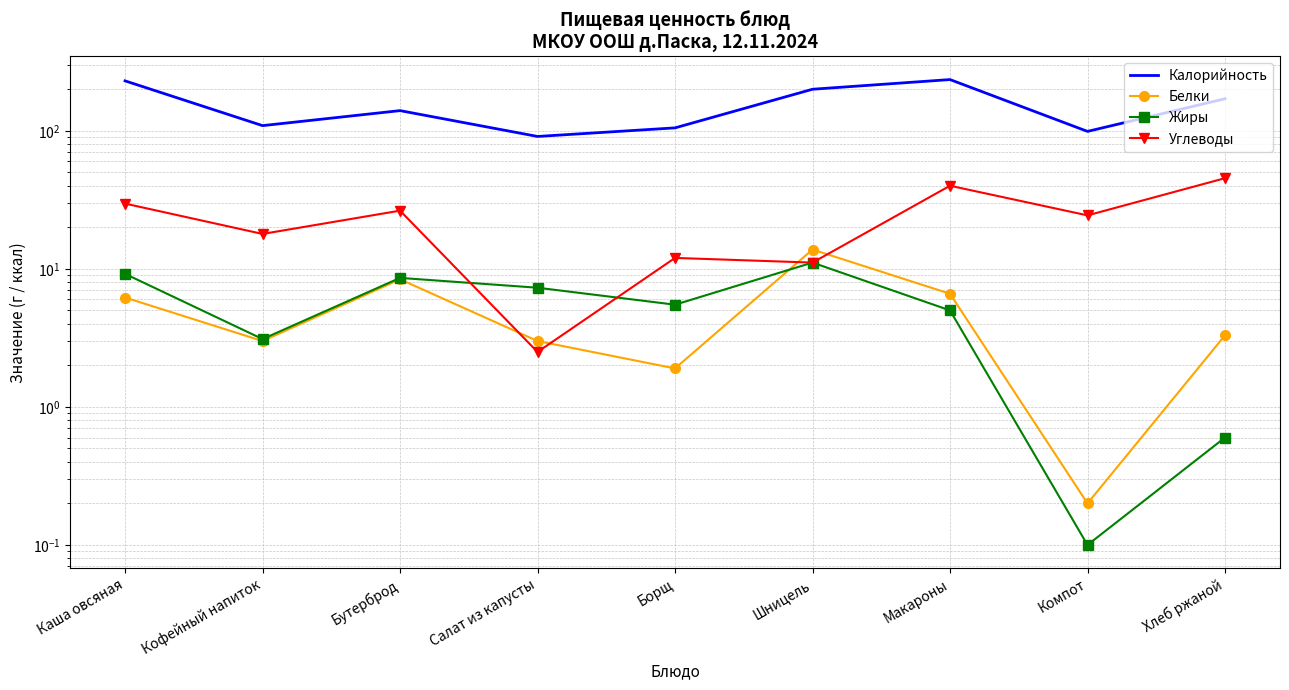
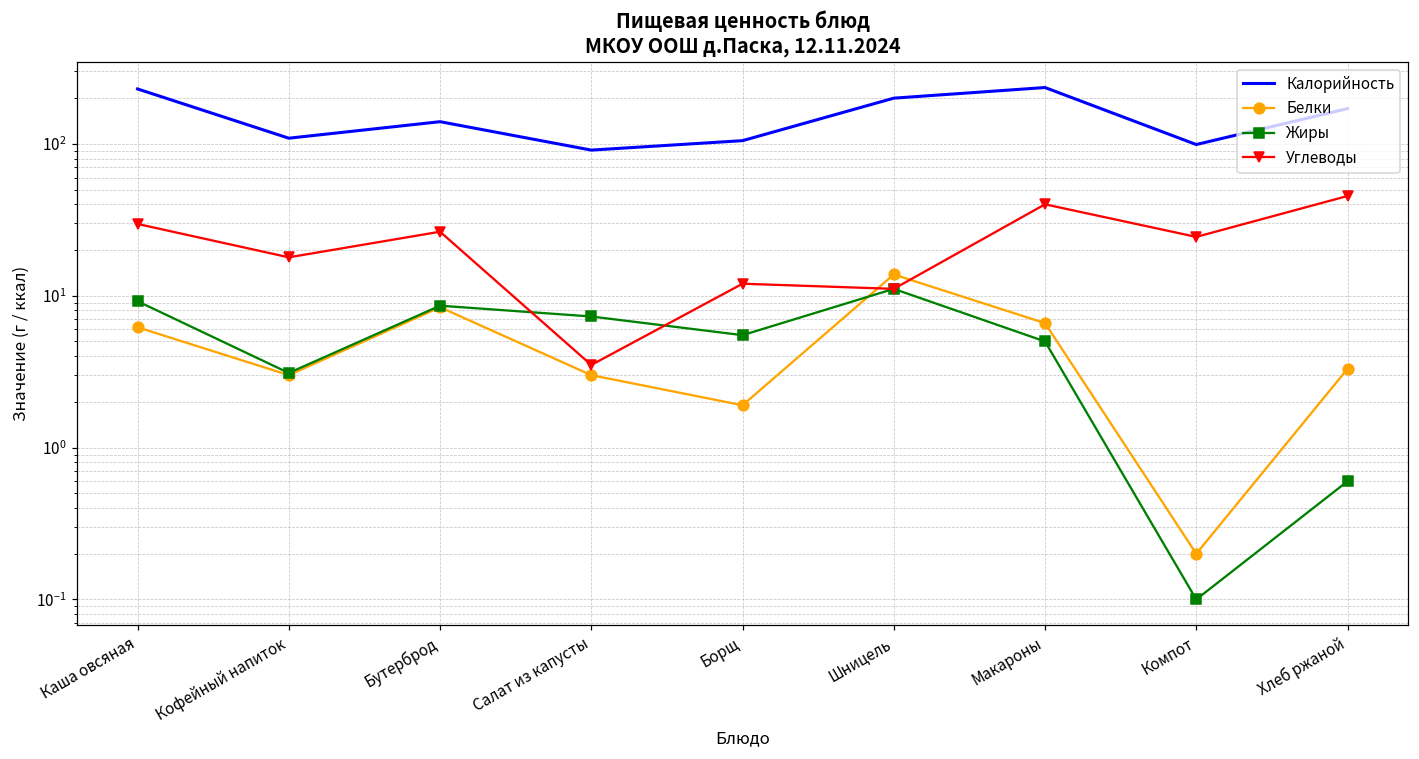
  {
    "Калорийность": {
      "Каша овсяная": 230,
      "Кофейный напиток": 110,
      "Бутерброд": 140,
      "Салат из капусты": 90,
      "Борщ": 110,
      "Шницель": 200,
      "Макароны": 240,
      "Компот": 100
    },
    "Белки": {
      "Каша овсяная": 6,
      "Салат из капусты": 3.0,
      "Борщ": 1.9,
      "Шницель": 14,
      "Макароны": 7,
      "Компот": 0.2,
      "Хлеб ржаной": 3.3
    },
    "Жиры": {
      "Каша овсяная": 9,
      "Салат из капусты": 7,
      "Борщ": 5.5,
      "Макароны": 5.0,
      "Компот": 0.1,
      "Хлеб ржаной": 0.6
    },
    "Углеводы": {
      "Каша овсяная": 30,
      "Кофейный напиток": 18,
      "Бутерброд": 26,
-     "Салат из капусты": 2.5,
+     "Салат из капусты": 3.5,
      "Борщ": 12,
      "Макароны": 40,
      "Компот": 24,
      "Хлеб ржаной": 45
    }
  }
